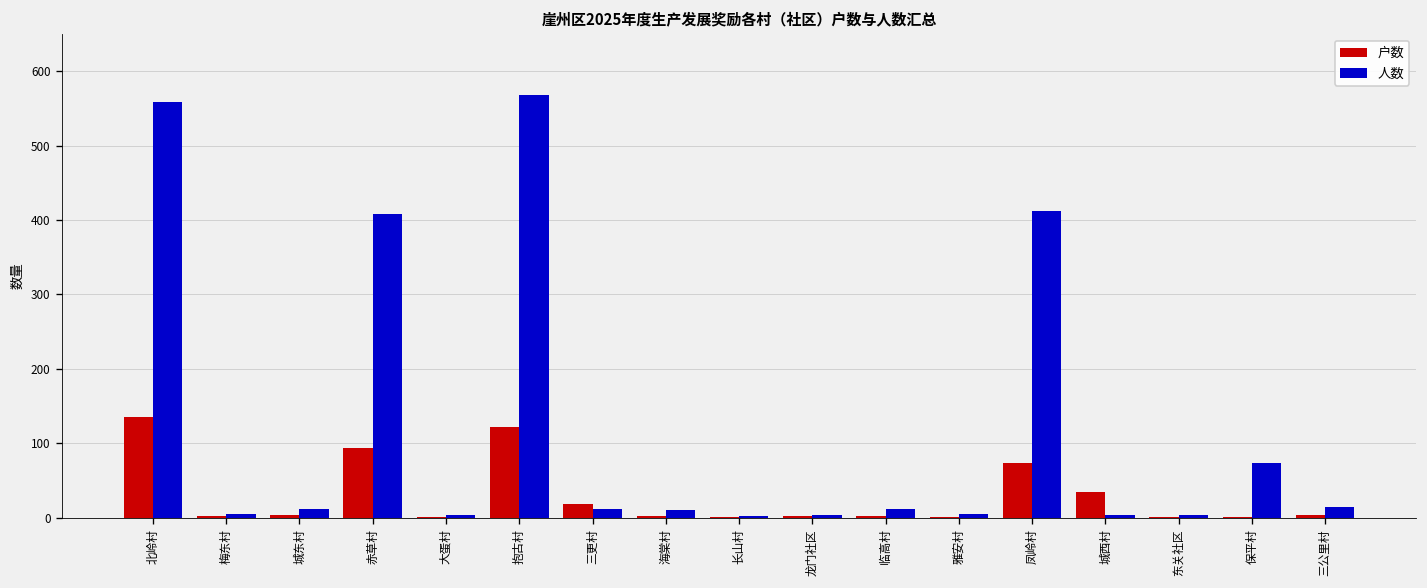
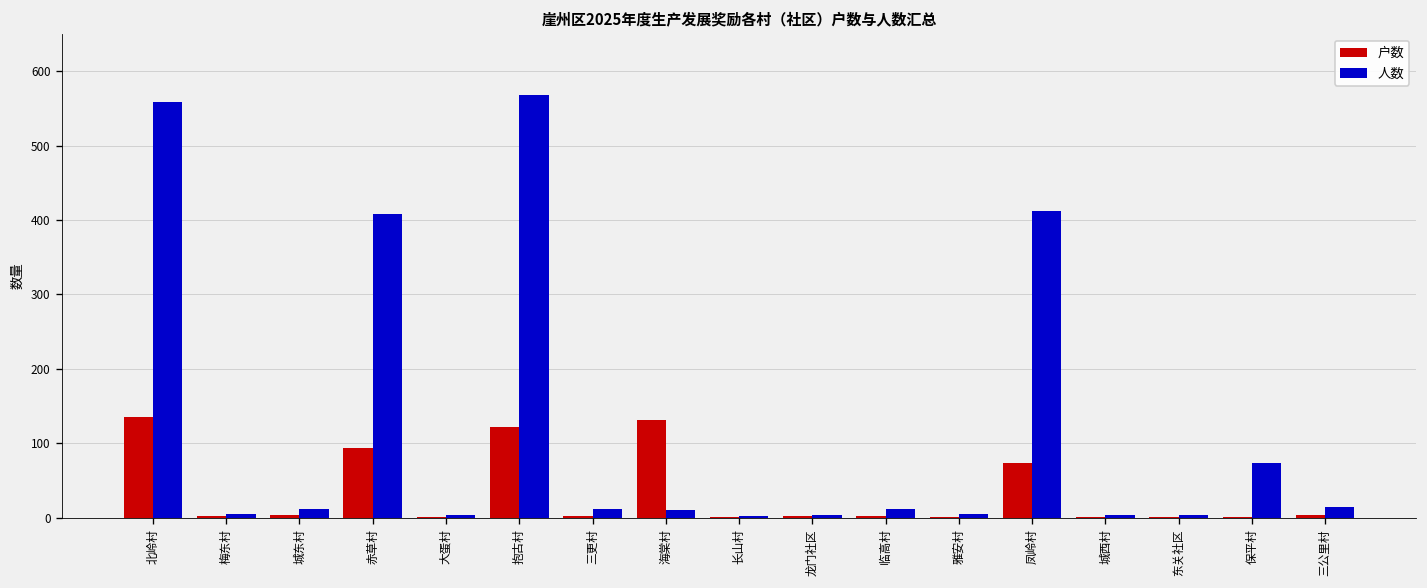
  {
    "户数": {
      "北岭村": 140,
      "赤草村": 90,
      "抱古村": 120,
-     "三更村": 20,
-     "海棠村": 0,
+     "三更村": 0,
+     "海棠村": 130,
      "凤岭村": 70,
-     "城西村": 30
+     "城西村": 0
    },
    "人数": {
      "北岭村": 560,
      "梅东村": 10,
      "城东村": 10,
      "赤草村": 410,
      "抱古村": 570,
      "三更村": 10,
      "海棠村": 10,
      "临高村": 10,
      "雅安村": 10,
      "凤岭村": 410,
      "保平村": 70,
      "三公里村": 10
    }
  }
